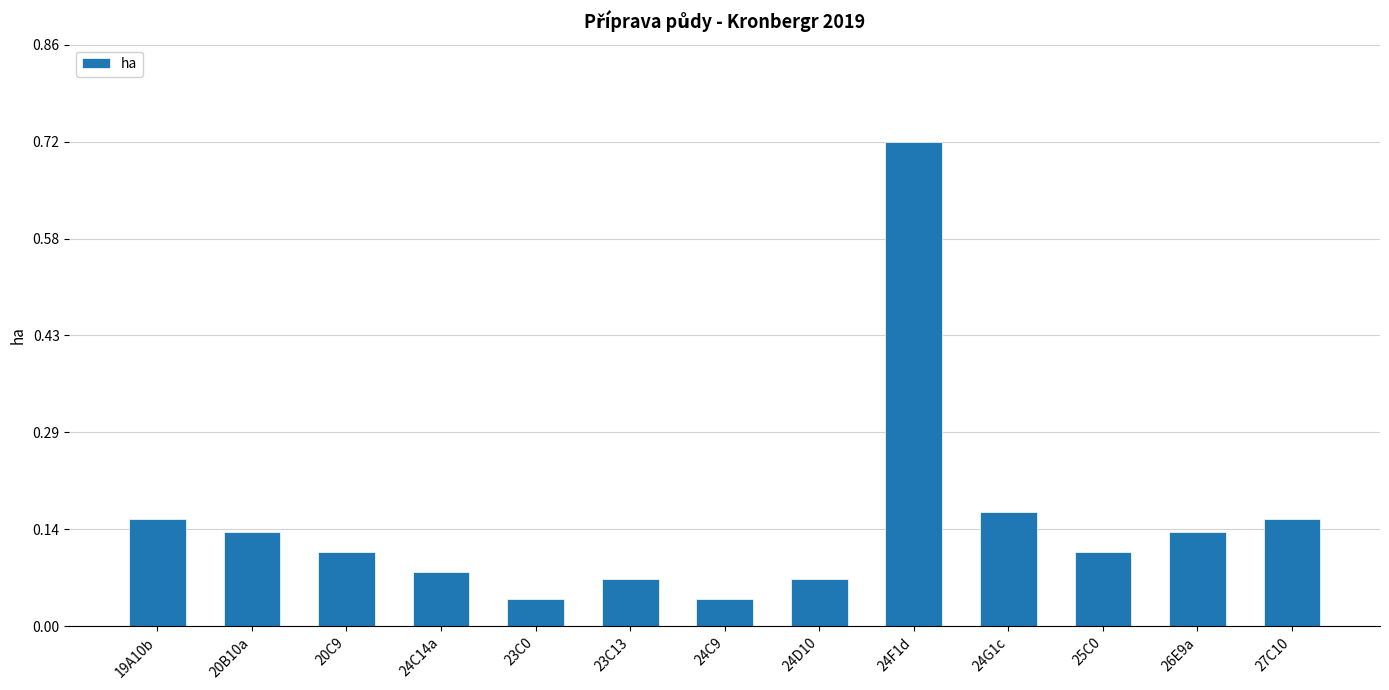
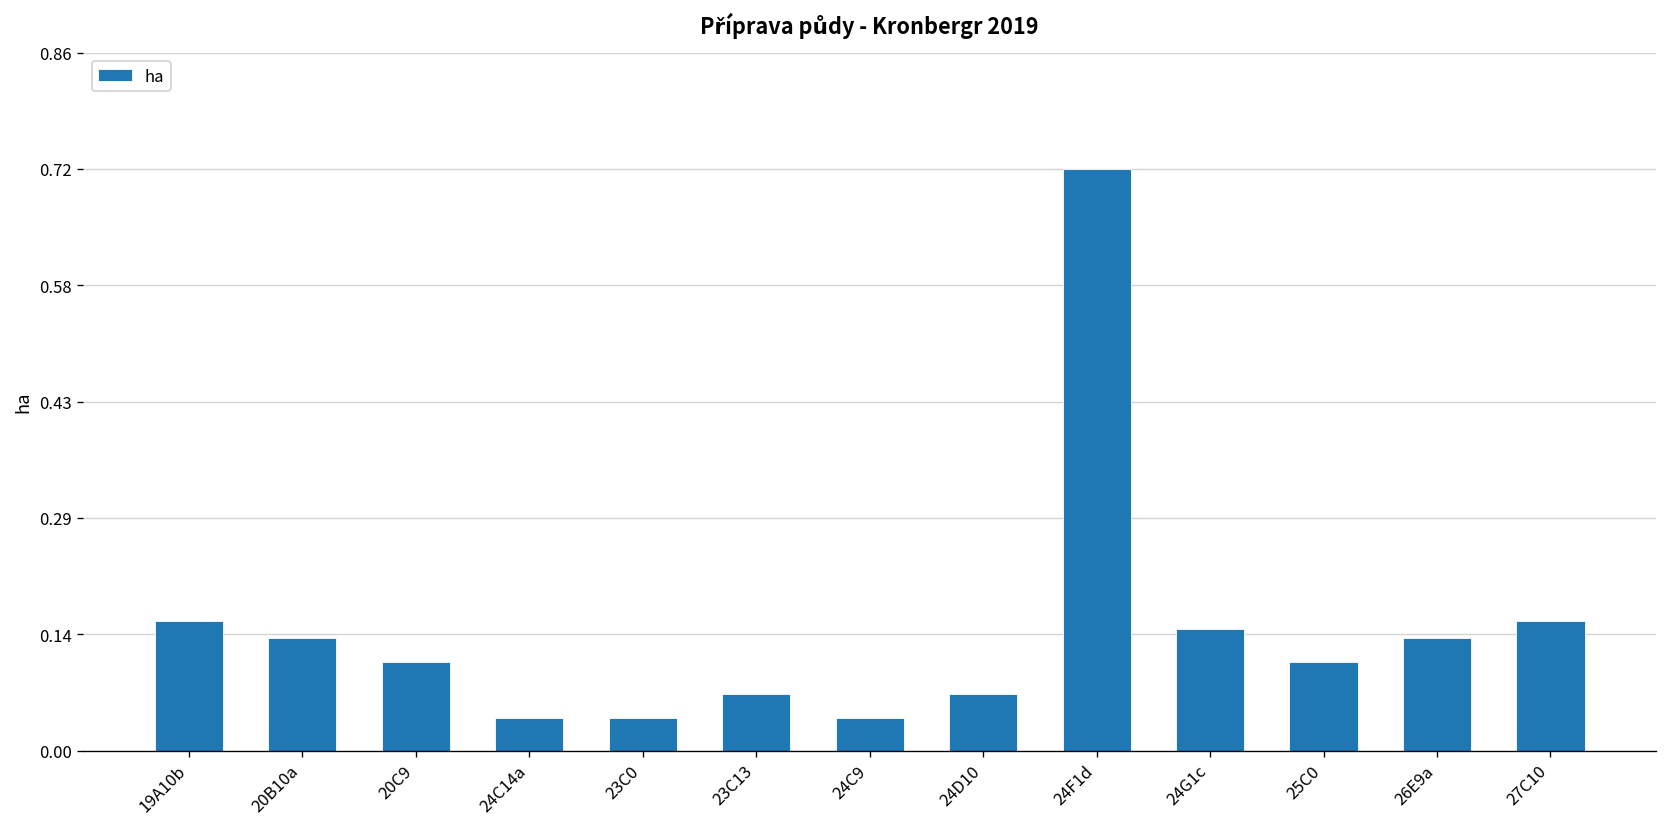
  {
    "19A10b": 0.16,
    "20B10a": 0.14,
    "20C9": 0.11,
-   "24C14a": 0.08,
+   "24C14a": 0.04,
    "23C0": 0.04,
    "23C13": 0.07,
    "24C9": 0.04,
    "24D10": 0.07,
    "24F1d": 0.72,
-   "24G1c": 0.17,
+   "24G1c": 0.15,
    "25C0": 0.11,
    "26E9a": 0.14,
    "27C10": 0.16
  }
